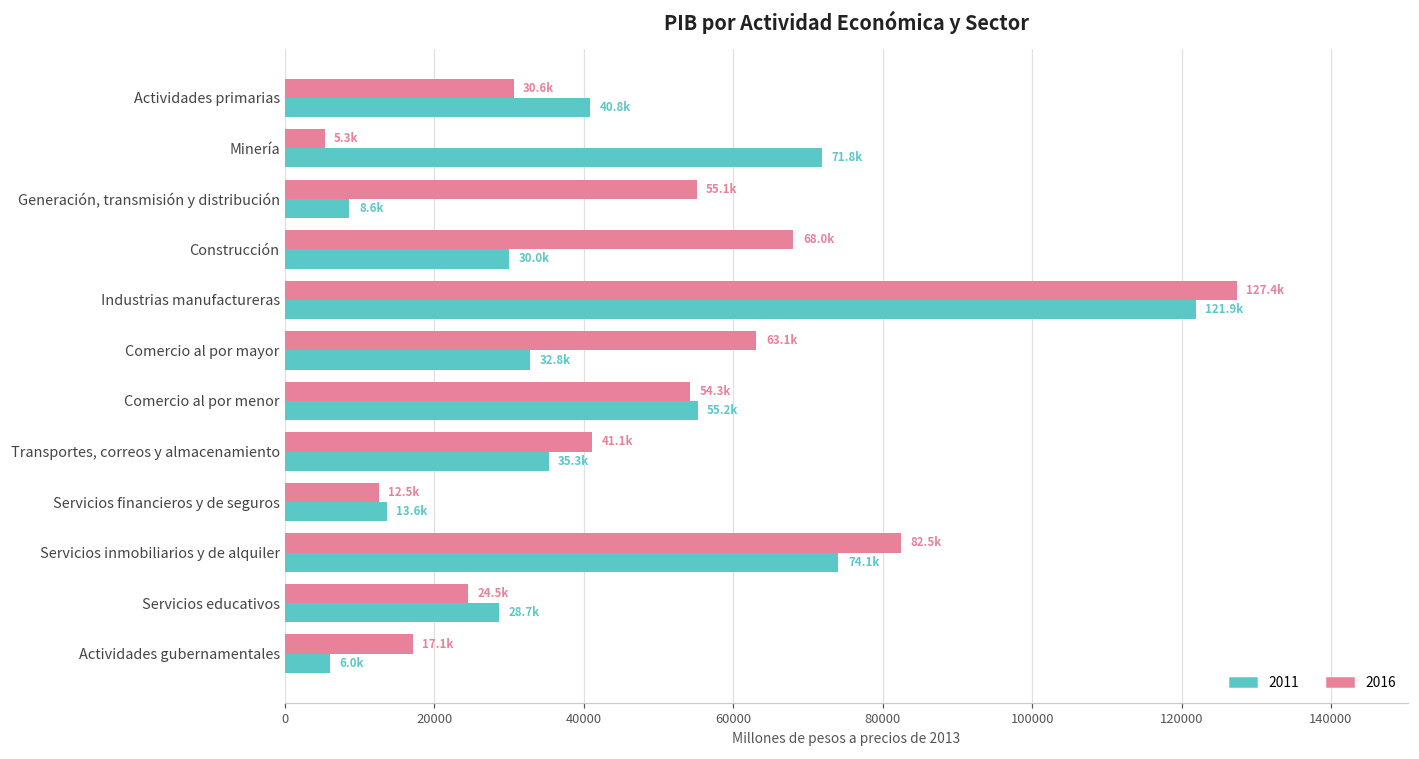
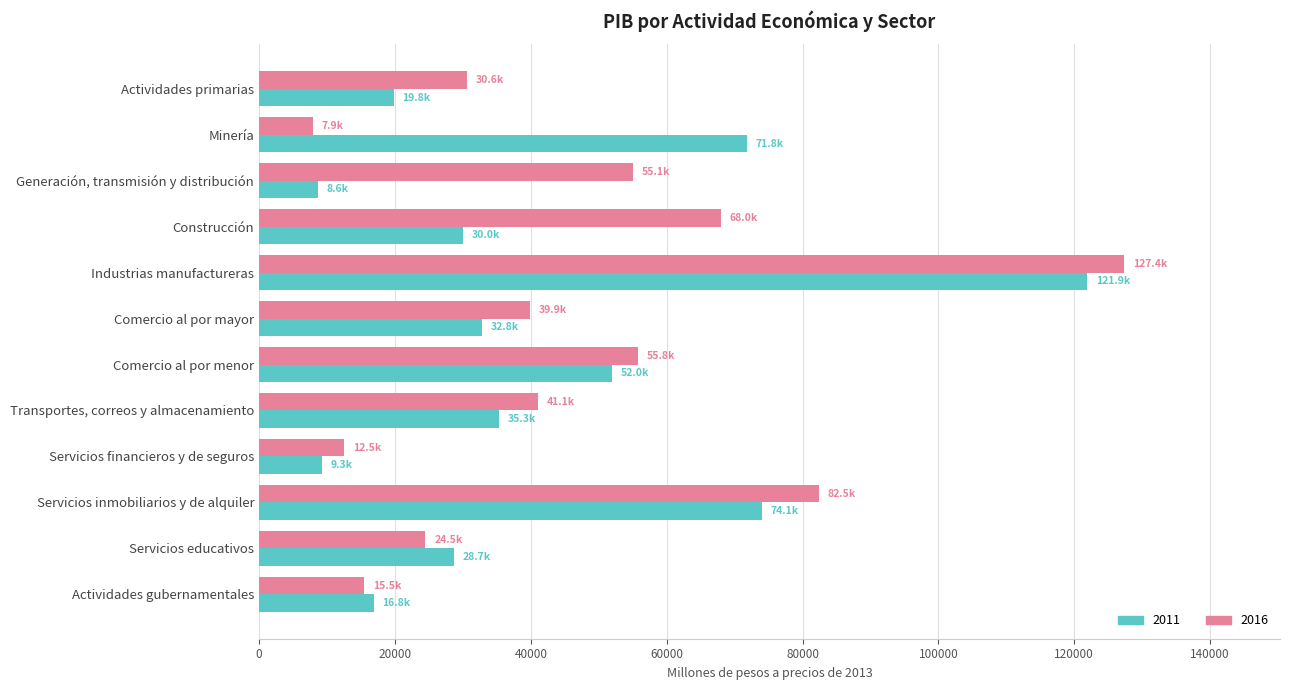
  {
    "2011": {
-     "Actividades primarias": "40.8k",
+     "Actividades primarias": "19.8k",
      "Minería": "71.8k",
      "Generación, transmisión y distribución": "8.6k",
      "Construcción": "30.0k",
      "Industrias manufactureras": "121.9k",
      "Comercio al por mayor": "32.8k",
-     "Comercio al por menor": "55.2k",
+     "Comercio al por menor": "52.0k",
      "Transportes, correos y almacenamiento": "35.3k",
-     "Servicios financieros y de seguros": "13.6k",
+     "Servicios financieros y de seguros": "9.3k",
      "Servicios inmobiliarios y de alquiler": "74.1k",
      "Servicios educativos": "28.7k",
-     "Actividades gubernamentales": "6.0k"
+     "Actividades gubernamentales": "16.8k"
    },
    "2016": {
      "Actividades primarias": "30.6k",
-     "Minería": "5.3k",
+     "Minería": "7.9k",
      "Generación, transmisión y distribución": "55.1k",
      "Construcción": "68.0k",
      "Industrias manufactureras": "127.4k",
-     "Comercio al por mayor": "63.1k",
-     "Comercio al por menor": "54.3k",
+     "Comercio al por mayor": "39.9k",
+     "Comercio al por menor": "55.8k",
      "Transportes, correos y almacenamiento": "41.1k",
      "Servicios financieros y de seguros": "12.5k",
      "Servicios inmobiliarios y de alquiler": "82.5k",
      "Servicios educativos": "24.5k",
-     "Actividades gubernamentales": "17.1k"
+     "Actividades gubernamentales": "15.5k"
    }
  }
